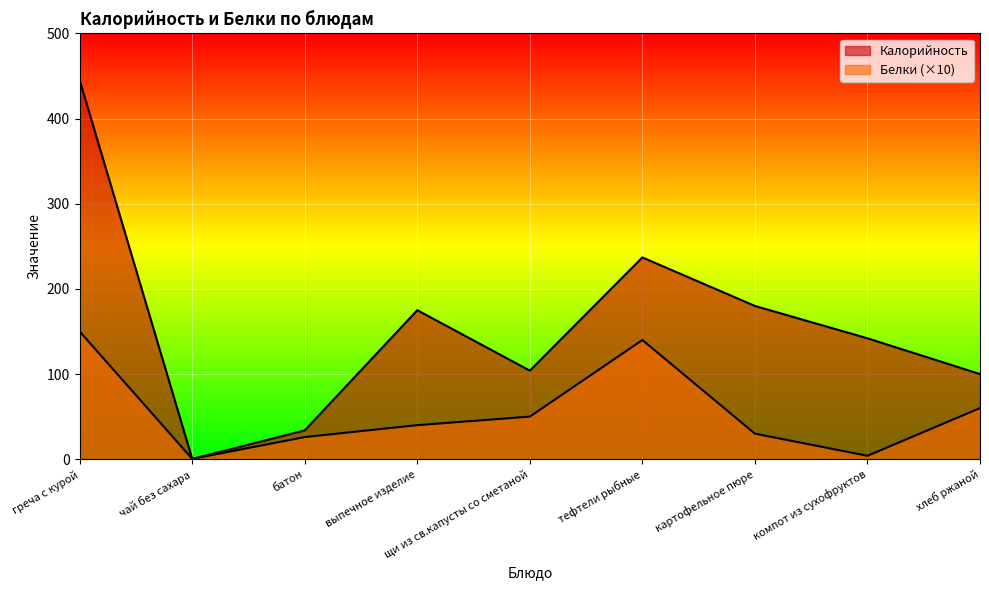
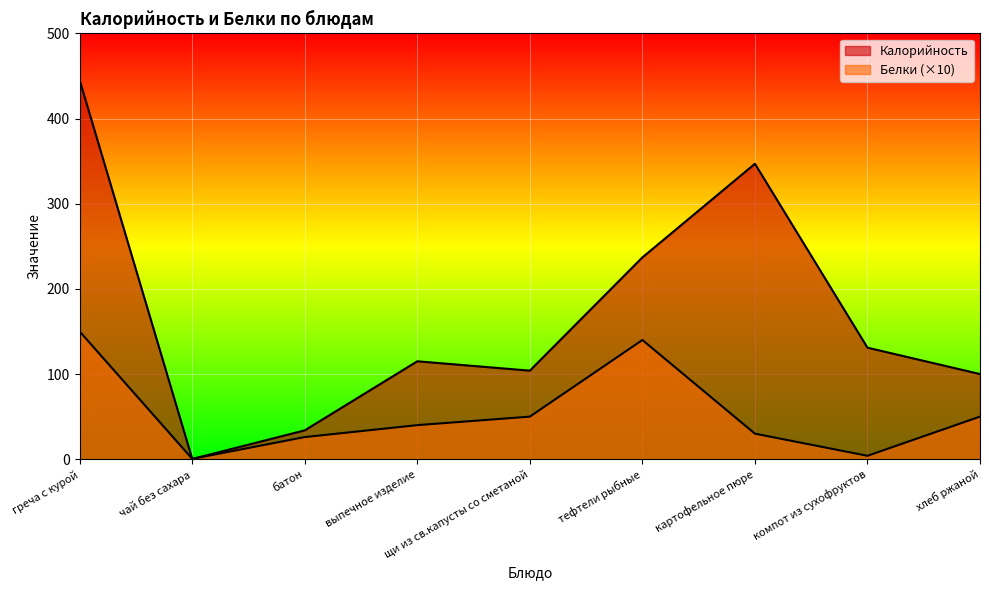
  {
    "Калорийность": {
      "греча с курой": 450,
      "батон": 30,
-     "выпечное изделие": 180,
+     "выпечное изделие": 120,
      "щи из св.капусты со сметаной": 100,
      "тефтели рыбные": 240,
-     "картофельное пюре": 180,
-     "компот из сухофруктов": 140,
+     "картофельное пюре": 350,
+     "компот из сухофруктов": 130,
      "хлеб ржаной": 100
    },
    "Белки (×10)": {
      "греча с курой": 150,
      "батон": 30,
      "выпечное изделие": 40,
      "щи из св.капусты со сметаной": 50,
      "тефтели рыбные": 140,
      "картофельное пюре": 30,
      "компот из сухофруктов": 0,
-     "хлеб ржаной": 60
+     "хлеб ржаной": 50
    }
  }
